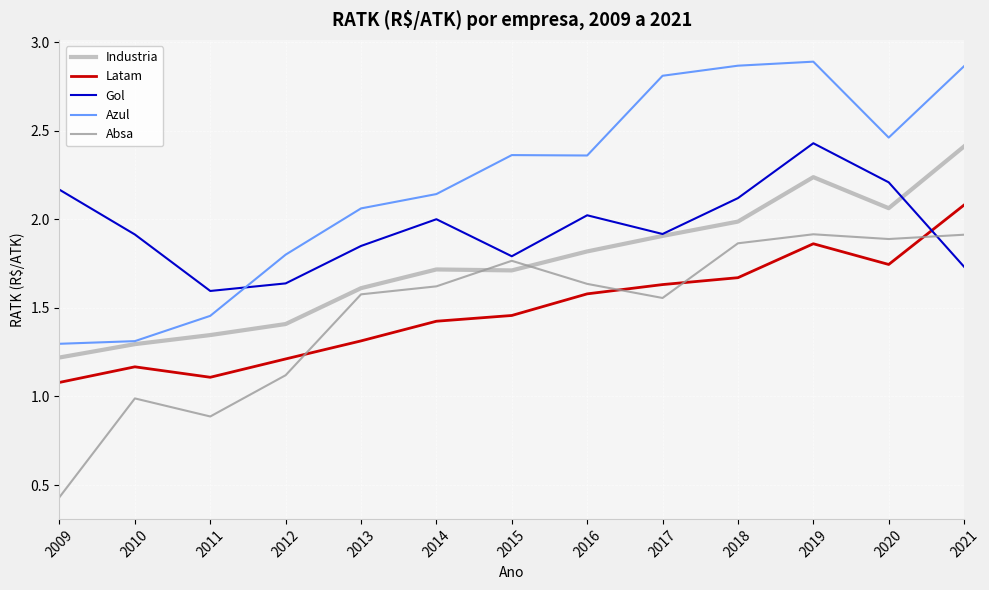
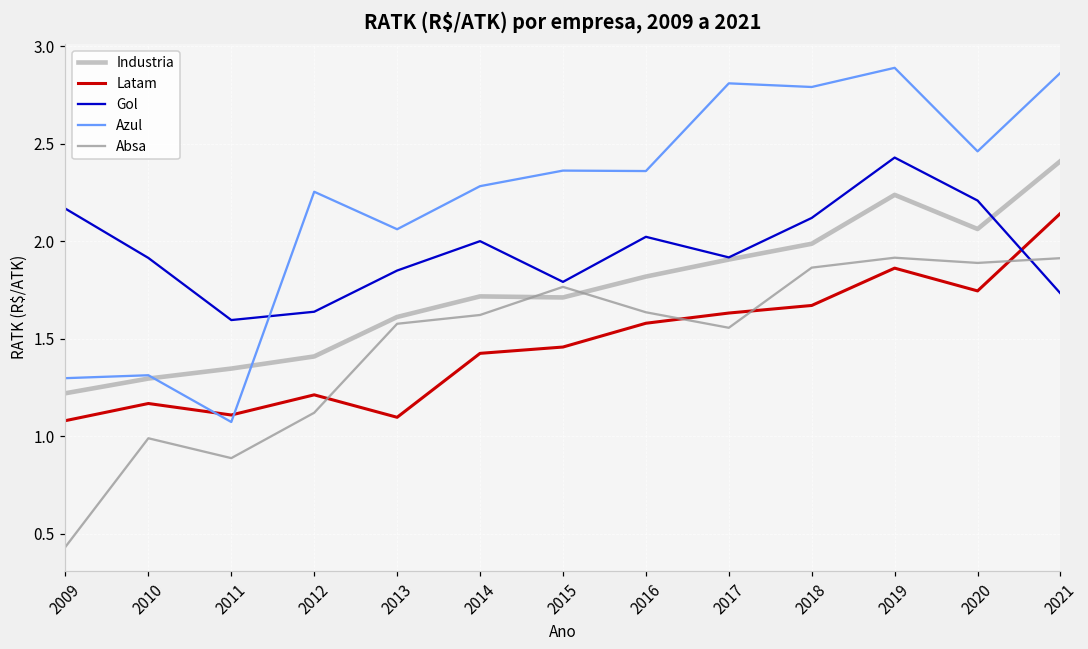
  {
    "Latam": {
      "2009": 1.08,
      "2010": 1.17,
      "2011": 1.11,
      "2012": 1.21,
-     "2013": 1.31,
+     "2013": 1.10,
      "2014": 1.42,
      "2015": 1.46,
      "2016": 1.58,
      "2017": 1.63,
      "2018": 1.67,
      "2019": 1.86,
      "2020": 1.75,
-     "2021": 2.08
+     "2021": 2.14
    },
    "Gol": {
      "2009": 2.17,
      "2010": 1.91,
      "2011": 1.60,
      "2012": 1.64,
      "2013": 1.85,
      "2014": 2.00,
      "2015": 1.79,
      "2016": 2.02,
      "2018": 2.12,
      "2019": 2.43,
      "2020": 2.21,
      "2021": 1.73
    },
    "Azul": {
      "2009": 1.30,
      "2010": 1.31,
-     "2011": 1.46,
-     "2012": 1.80,
+     "2011": 1.07,
+     "2012": 2.25,
      "2013": 2.06,
-     "2014": 2.14,
+     "2014": 2.28,
      "2015": 2.36,
      "2016": 2.36,
      "2017": 2.81,
-     "2018": 2.87,
+     "2018": 2.79,
      "2019": 2.89,
      "2020": 2.46,
      "2021": 2.86
    }
  }
